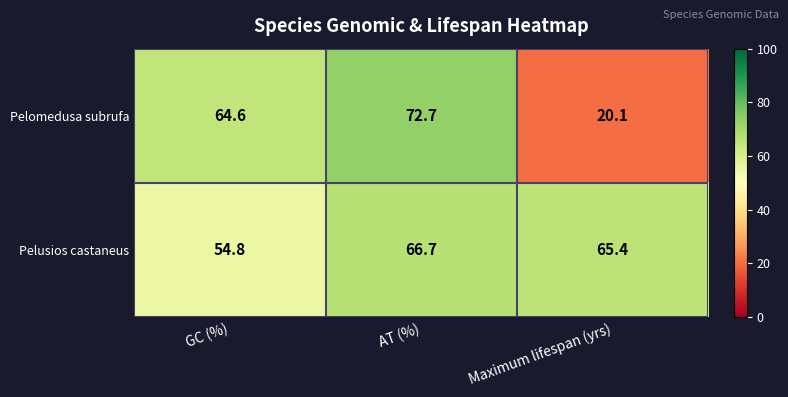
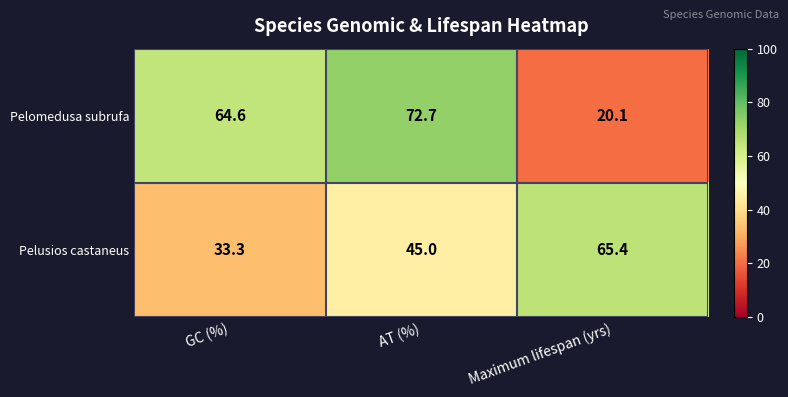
  {
    "Pelomedusa subrufa": {
      "GC (%)": 64.6,
      "AT (%)": 72.7,
      "Maximum lifespan (yrs)": 20.1
    },
    "Pelusios castaneus": {
-     "GC (%)": 54.8,
-     "AT (%)": 66.7,
+     "GC (%)": 33.3,
+     "AT (%)": 45.0,
      "Maximum lifespan (yrs)": 65.4
    }
  }
